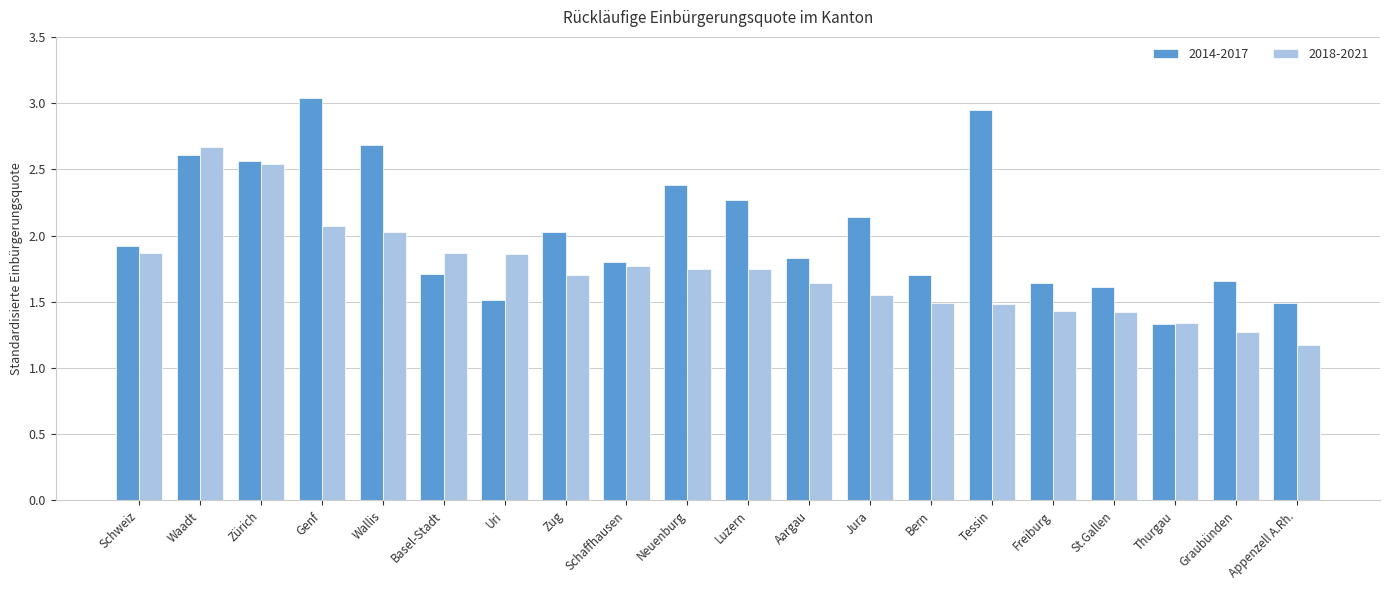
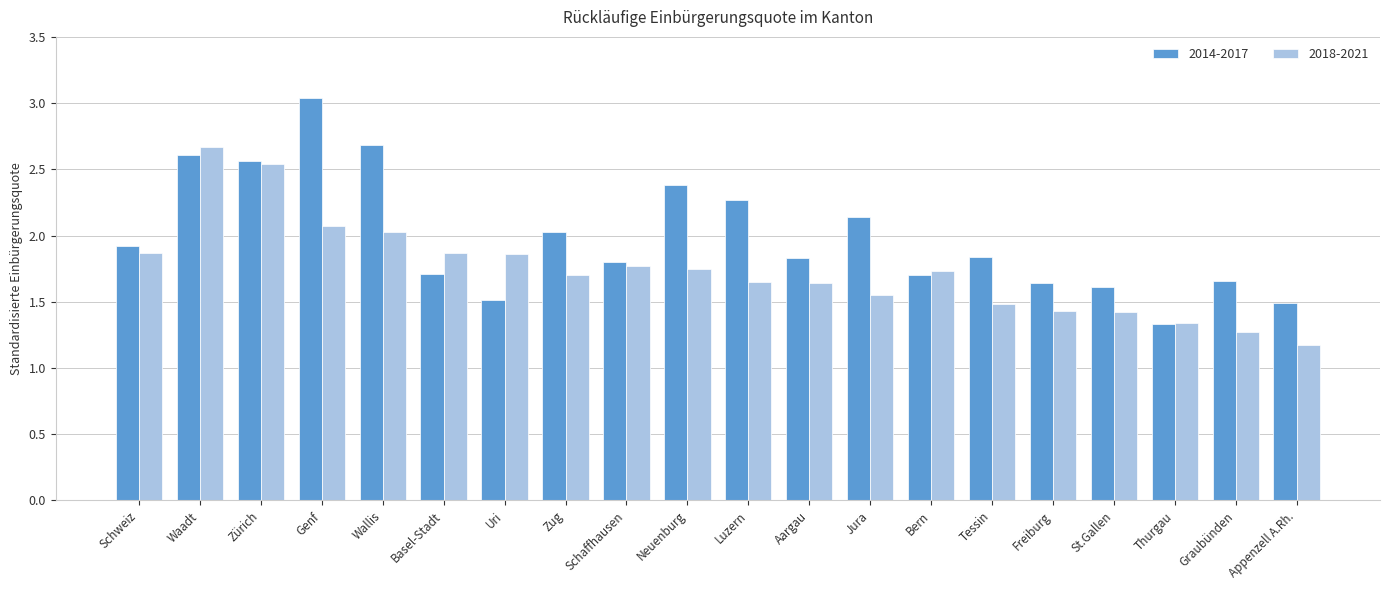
  {
    "2014-2017": {
      "Schweiz": 1.92,
      "Waadt": 2.61,
      "Zürich": 2.56,
      "Genf": 3.04,
      "Wallis": 2.68,
      "Basel-Stadt": 1.71,
      "Uri": 1.51,
      "Zug": 2.03,
      "Schaffhausen": 1.80,
      "Neuenburg": 2.38,
      "Luzern": 2.27,
      "Aargau": 1.83,
      "Jura": 2.14,
      "Bern": 1.70,
-     "Tessin": 2.95,
+     "Tessin": 1.84,
      "Freiburg": 1.64,
      "St.Gallen": 1.61,
      "Thurgau": 1.33,
      "Graubünden": 1.66,
      "Appenzell A.Rh.": 1.49
    },
    "2018-2021": {
      "Schweiz": 1.87,
      "Waadt": 2.67,
      "Zürich": 2.54,
      "Genf": 2.07,
      "Wallis": 2.03,
      "Basel-Stadt": 1.87,
      "Uri": 1.86,
      "Zug": 1.70,
      "Schaffhausen": 1.77,
      "Neuenburg": 1.75,
-     "Luzern": 1.75,
+     "Luzern": 1.65,
      "Aargau": 1.64,
      "Jura": 1.55,
-     "Bern": 1.49,
+     "Bern": 1.73,
      "Tessin": 1.48,
      "Freiburg": 1.43,
      "St.Gallen": 1.42,
      "Thurgau": 1.34,
      "Graubünden": 1.27,
      "Appenzell A.Rh.": 1.17
    }
  }
